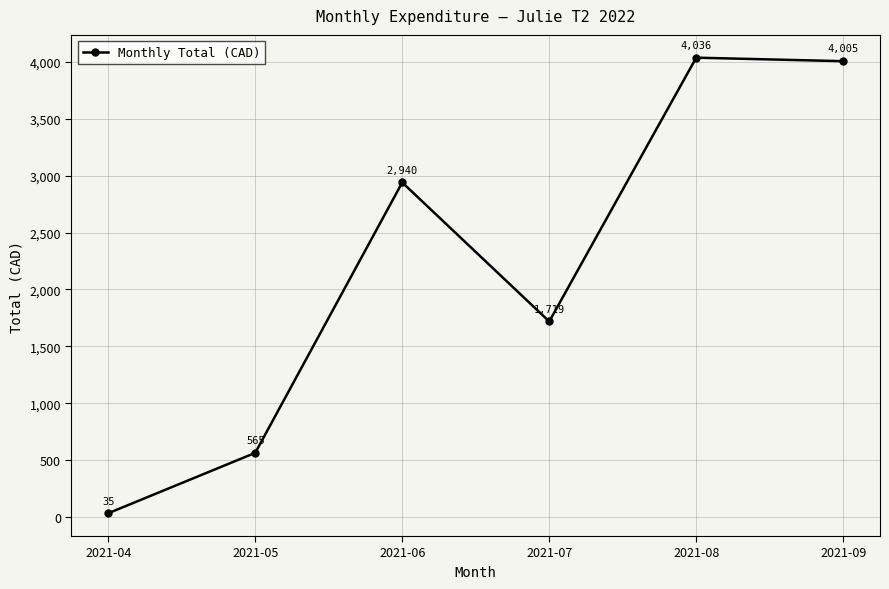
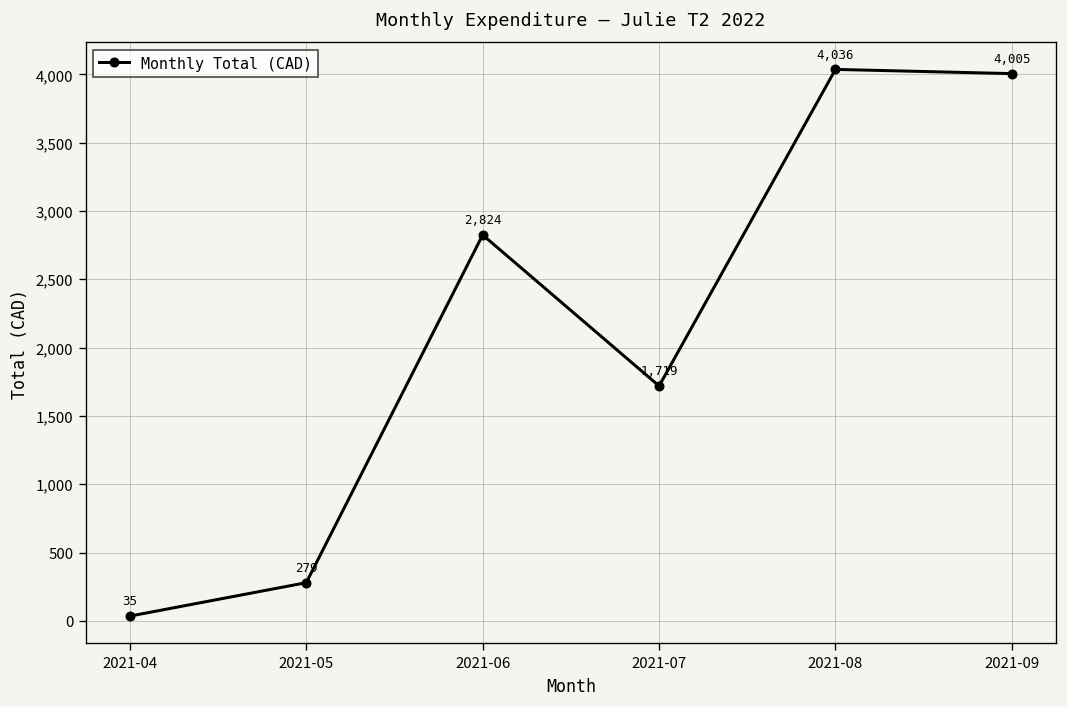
  {
    "2021-04": "35",
-   "2021-05": "565",
-   "2021-06": "2,940",
+   "2021-05": "279",
+   "2021-06": "2,824",
    "2021-07": "1,719",
    "2021-08": "4,036",
    "2021-09": "4,005"
  }
